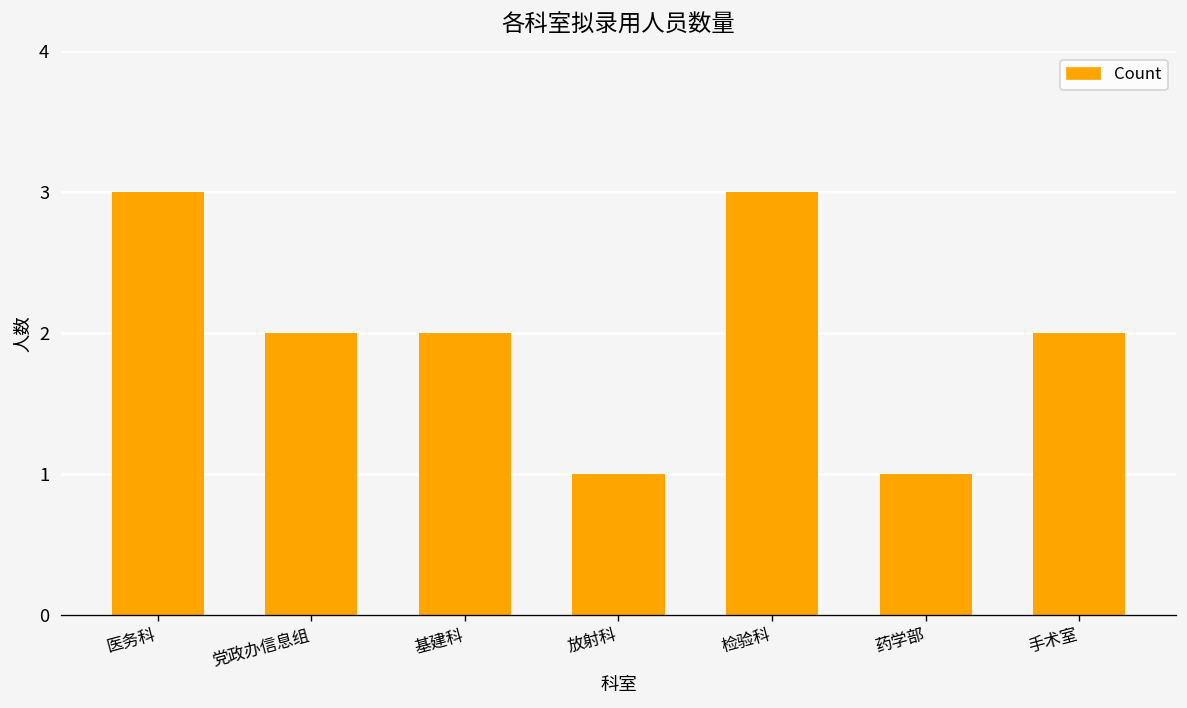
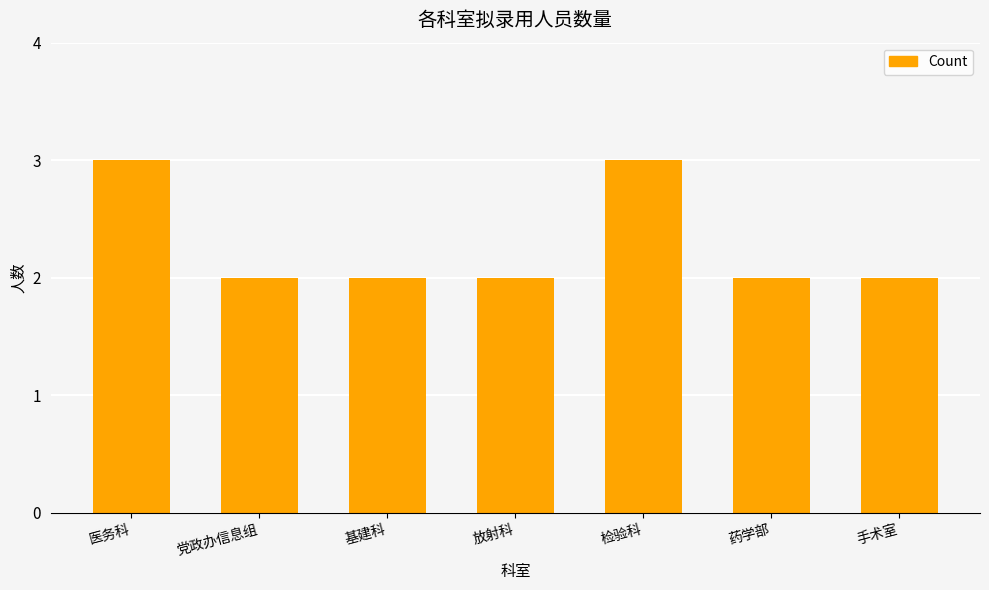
  {
    "医务科": 3,
    "党政办信息组": 2,
    "基建科": 2,
-   "放射科": 1,
+   "放射科": 2,
    "检验科": 3,
-   "药学部": 1,
+   "药学部": 2,
    "手术室": 2
  }
